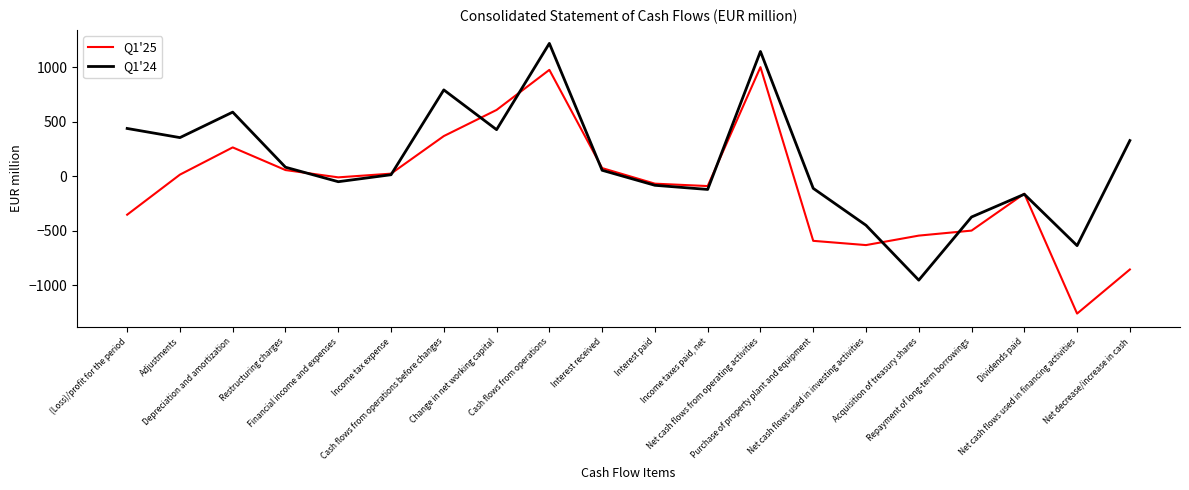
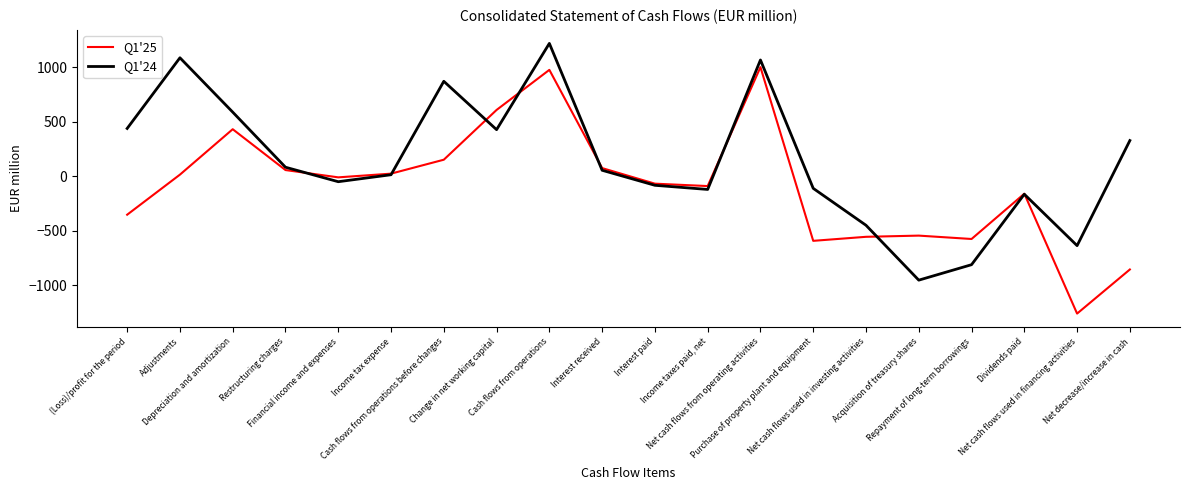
  {
    "Q1'25": {
      "(Loss)/profit for the period": -350,
      "Adjustments": 10,
-     "Depreciation and amortization": 260,
+     "Depreciation and amortization": 430,
      "Restructuring charges": 60,
      "Financial income and expenses": -10,
-     "Cash flows from operations before changes": 370,
+     "Cash flows from operations before changes": 150,
      "Change in net working capital": 610,
      "Cash flows from operations": 980,
      "Income taxes paid, net": -90,
      "Net cash flows from operating activities": 1000,
      "Purchase of property plant and equipment": -590,
-     "Net cash flows used in investing activities": -630,
+     "Net cash flows used in investing activities": -560,
      "Acquisition of treasury shares": -550,
-     "Repayment of long-term borrowings": -500,
+     "Repayment of long-term borrowings": -580,
      "Net cash flows used in financing activities": -1260,
      "Net decrease/increase in cash": -860
    },
    "Q1'24": {
      "(Loss)/profit for the period": 440,
-     "Adjustments": 350,
+     "Adjustments": 1090,
      "Depreciation and amortization": 590,
      "Restructuring charges": 80,
      "Financial income and expenses": -50,
-     "Cash flows from operations before changes": 790,
+     "Cash flows from operations before changes": 870,
      "Change in net working capital": 430,
      "Cash flows from operations": 1220,
      "Income taxes paid, net": -120,
-     "Net cash flows from operating activities": 1150,
+     "Net cash flows from operating activities": 1070,
      "Purchase of property plant and equipment": -110,
      "Net cash flows used in investing activities": -450,
      "Acquisition of treasury shares": -960,
-     "Repayment of long-term borrowings": -380,
+     "Repayment of long-term borrowings": -810,
      "Net cash flows used in financing activities": -640,
      "Net decrease/increase in cash": 330
    }
  }
